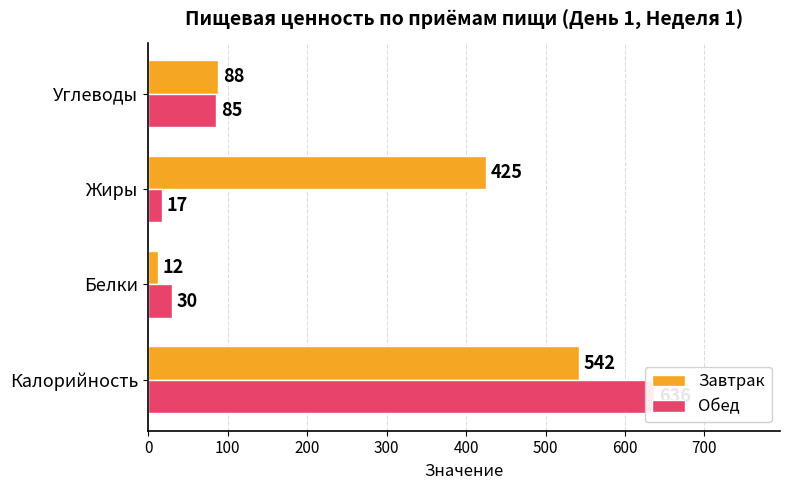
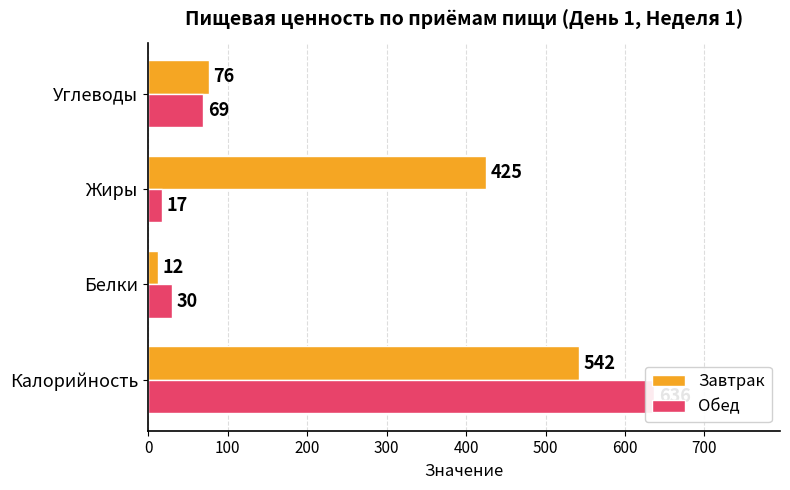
  {
    "Завтрак": {
-     "Углеводы": 88,
+     "Углеводы": 76,
      "Жиры": 425,
      "Белки": 12,
      "Калорийность": 542
    },
    "Обед": {
-     "Углеводы": 85,
+     "Углеводы": 69,
      "Жиры": 17,
      "Белки": 30
    }
  }
